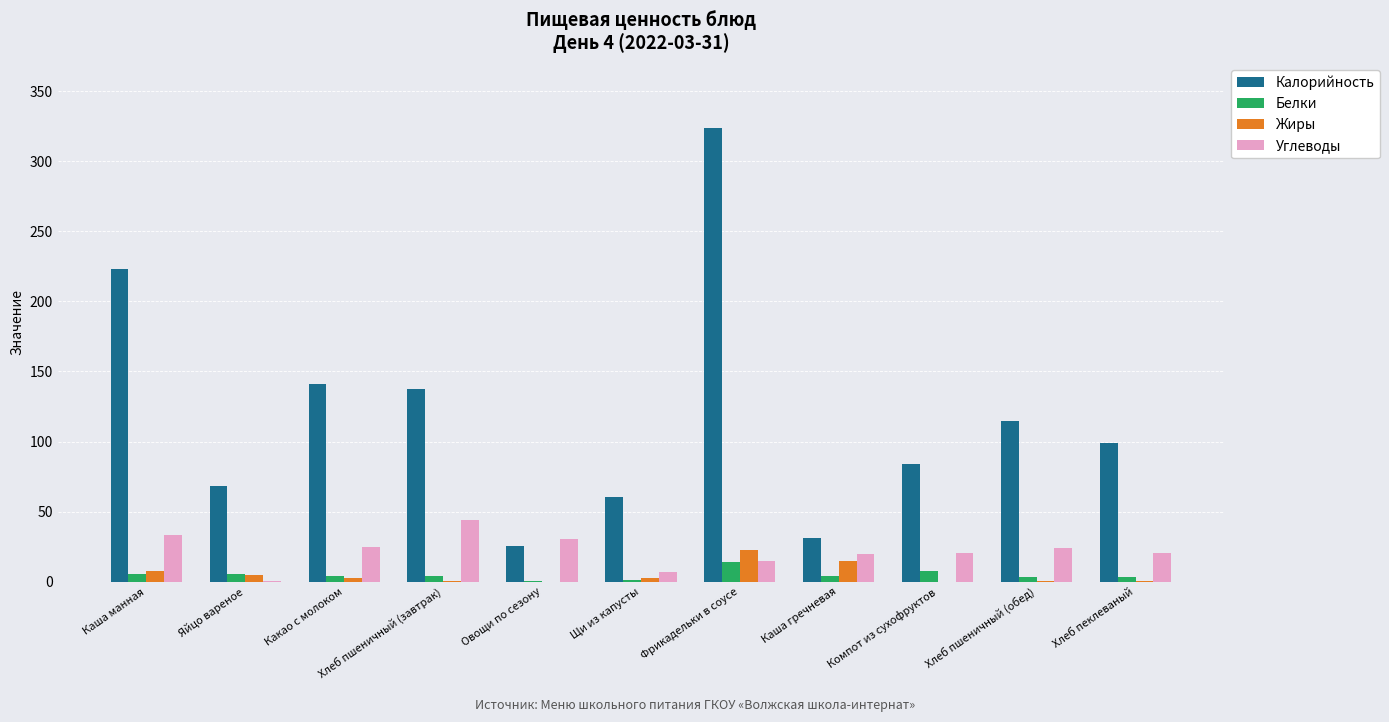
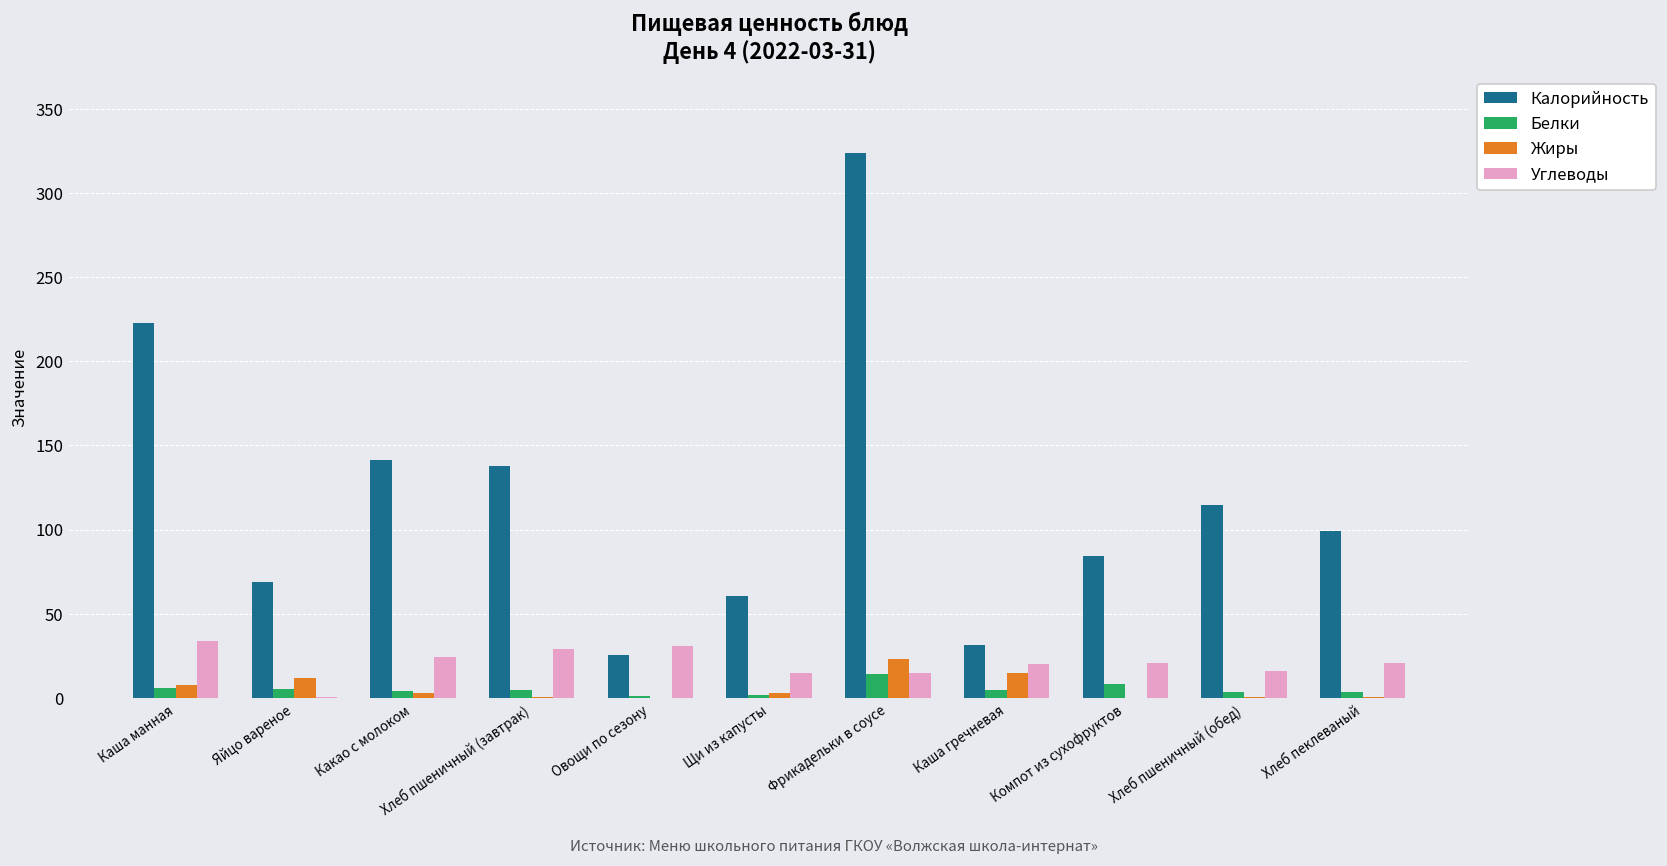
  {
    "Калорийность": {
      "Каша манная": 223,
      "Яйцо вареное": 69,
      "Какао с молоком": 141,
      "Хлеб пшеничный (завтрак)": 138,
      "Овощи по сезону": 26,
      "Щи из капусты": 60,
      "Фрикадельки в соусе": 324,
      "Каша гречневая": 32,
      "Компот из сухофруктов": 84,
      "Хлеб пшеничный (обед)": 115,
      "Хлеб пеклеваный": 99
    },
    "Белки": {
      "Каша манная": 6,
      "Яйцо вареное": 6,
      "Какао с молоком": 4,
      "Хлеб пшеничный (завтрак)": 5,
      "Фрикадельки в соусе": 14,
      "Каша гречневая": 4,
      "Компот из сухофруктов": 8,
      "Хлеб пшеничный (обед)": 4,
      "Хлеб пеклеваный": 3
    },
    "Жиры": {
      "Каша манная": 7,
-     "Яйцо вареное": 5,
+     "Яйцо вареное": 12,
      "Какао с молоком": 3,
      "Щи из капусты": 3,
      "Фрикадельки в соусе": 23,
      "Каша гречневая": 15,
      "Компот из сухофруктов": 0
    },
    "Углеводы": {
      "Каша манная": 34,
      "Какао с молоком": 25,
-     "Хлеб пшеничный (завтрак)": 44,
+     "Хлеб пшеничный (завтрак)": 29,
      "Овощи по сезону": 31,
-     "Щи из капусты": 7,
+     "Щи из капусты": 15,
      "Фрикадельки в соусе": 15,
      "Каша гречневая": 20,
      "Компот из сухофруктов": 20,
-     "Хлеб пшеничный (обед)": 24,
+     "Хлеб пшеничный (обед)": 16,
      "Хлеб пеклеваный": 21
    }
  }
